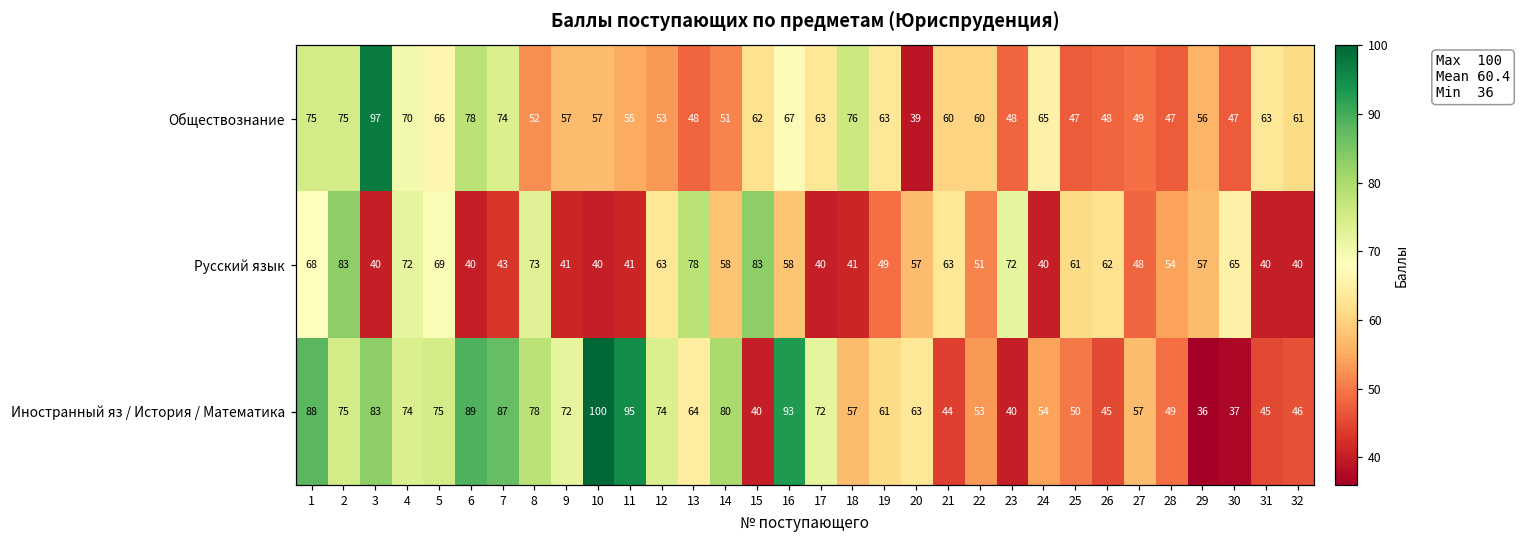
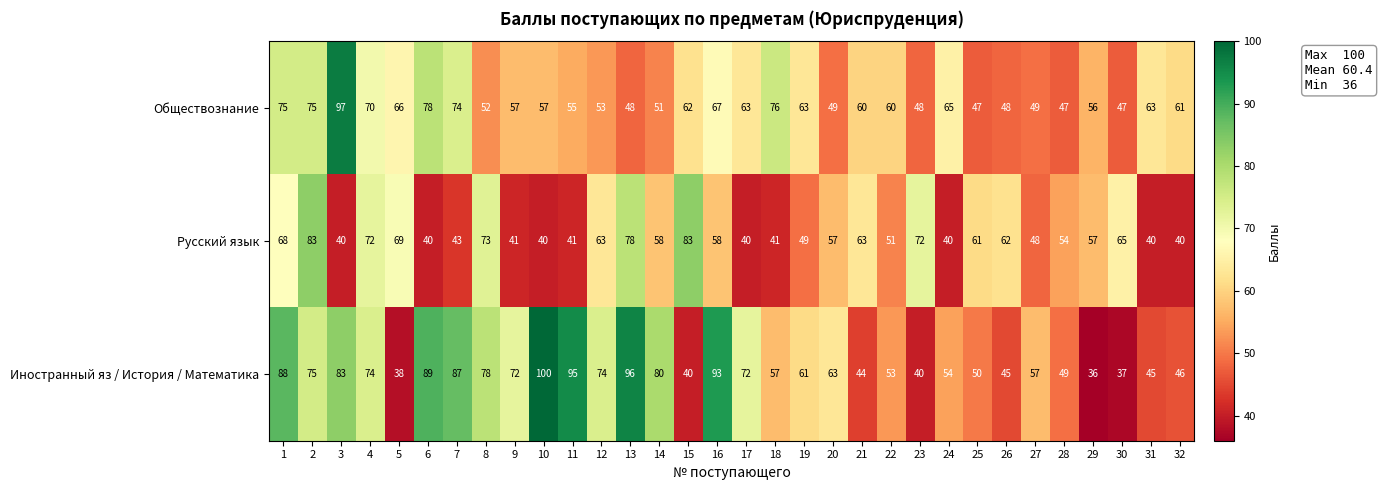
  {
    "Обществознание": {
      "1": 75,
      "2": 75,
      "3": 97,
      "4": 70,
      "5": 66,
      "6": 78,
      "7": 74,
      "8": 52,
      "9": 57,
      "10": 57,
      "11": 55,
      "12": 53,
      "13": 48,
      "14": 51,
      "15": 62,
      "16": 67,
      "17": 63,
      "18": 76,
      "19": 63,
-     "20": 39,
+     "20": 49,
      "21": 60,
      "22": 60,
      "23": 48,
      "24": 65,
      "25": 47,
      "26": 48,
      "27": 49,
      "28": 47,
      "29": 56,
      "30": 47,
      "31": 63,
      "32": 61
    },
    "Русский язык": {
      "1": 68,
      "2": 83,
      "3": 40,
      "4": 72,
      "5": 69,
      "6": 40,
      "7": 43,
      "8": 73,
      "9": 41,
      "10": 40,
      "11": 41,
      "12": 63,
      "13": 78,
      "14": 58,
      "15": 83,
      "16": 58,
      "17": 40,
      "18": 41,
      "19": 49,
      "20": 57,
      "21": 63,
      "22": 51,
      "23": 72,
      "24": 40,
      "25": 61,
      "26": 62,
      "27": 48,
      "28": 54,
      "29": 57,
      "30": 65,
      "31": 40,
      "32": 40
    },
    "Иностранный яз / История / Математика": {
      "1": 88,
      "2": 75,
      "3": 83,
      "4": 74,
-     "5": 75,
+     "5": 38,
      "6": 89,
      "7": 87,
      "8": 78,
      "9": 72,
      "10": 100,
      "11": 95,
      "12": 74,
-     "13": 64,
+     "13": 96,
      "14": 80,
      "15": 40,
      "16": 93,
      "17": 72,
      "18": 57,
      "19": 61,
      "20": 63,
      "21": 44,
      "22": 53,
      "23": 40,
      "24": 54,
      "25": 50,
      "26": 45,
      "27": 57,
      "28": 49,
      "29": 36,
      "30": 37,
      "31": 45,
      "32": 46
    }
  }
